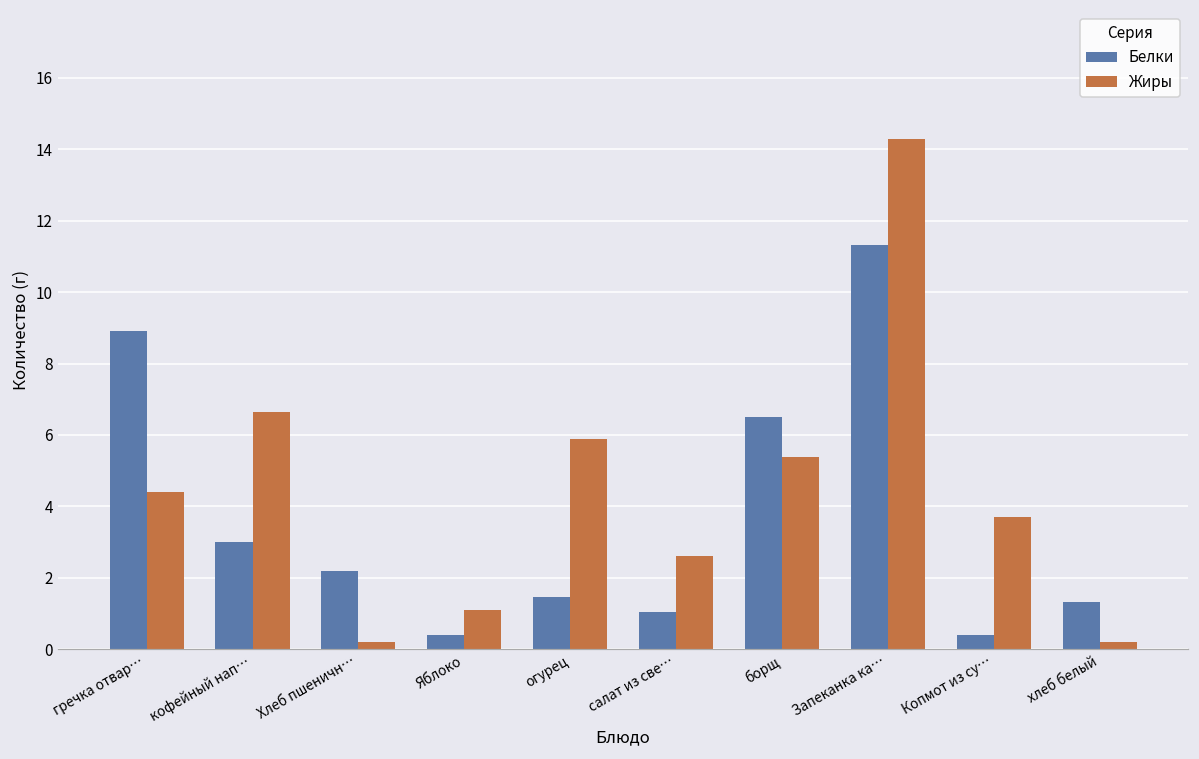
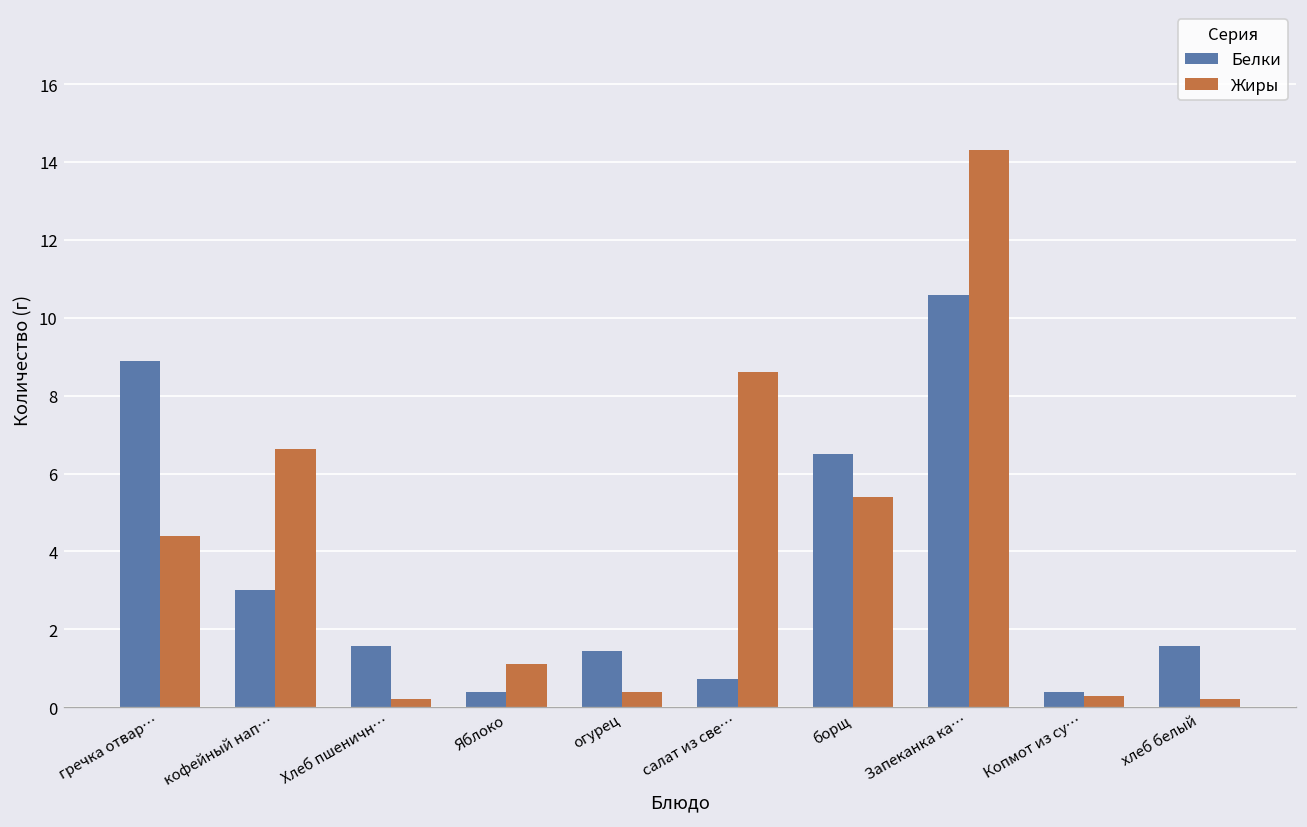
  {
    "Белки": {
      "гречка отвар…": 8.9,
      "кофейный нап…": 3.0,
-     "Хлеб пшеничн…": 2.2,
+     "Хлеб пшеничн…": 1.6,
      "Яблоко": 0.4,
      "огурец": 1.5,
-     "салат из све…": 1.1,
+     "салат из све…": 0.7,
      "борщ": 6.5,
-     "Запеканка ка…": 11.3,
+     "Запеканка ка…": 10.6,
      "Копмот из су…": 0.4,
-     "хлеб белый": 1.3
+     "хлеб белый": 1.6
    },
    "Жиры": {
      "гречка отвар…": 4.4,
      "кофейный нап…": 6.6,
      "Хлеб пшеничн…": 0.2,
      "Яблоко": 1.1,
-     "огурец": 5.9,
-     "салат из све…": 2.6,
+     "огурец": 0.4,
+     "салат из све…": 8.6,
      "борщ": 5.4,
      "Запеканка ка…": 14.3,
-     "Копмот из су…": 3.7,
+     "Копмот из су…": 0.3,
      "хлеб белый": 0.2
    }
  }
